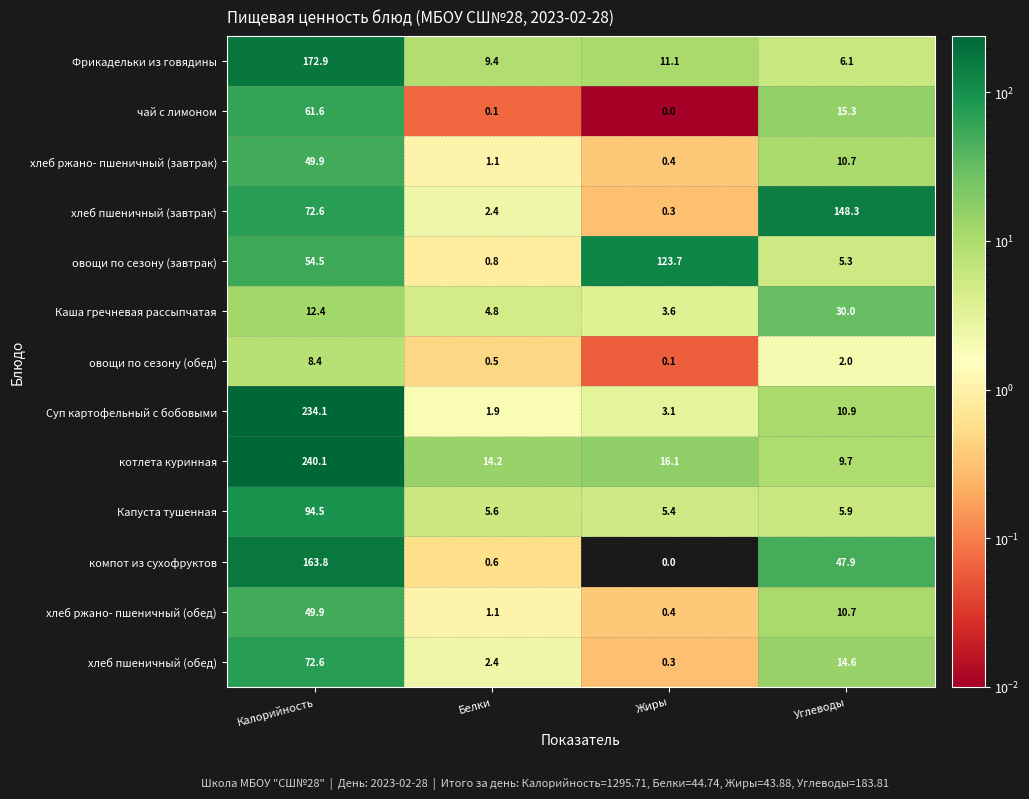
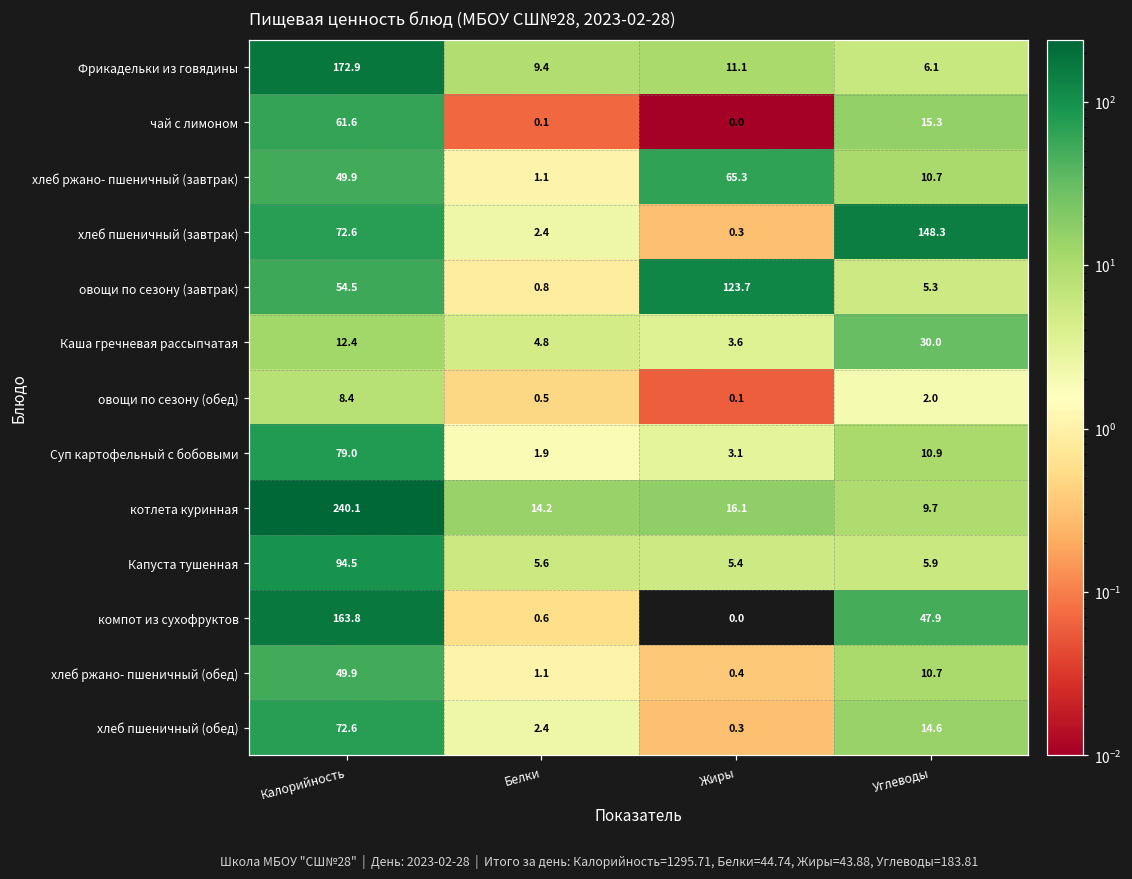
  {
    "Фрикадельки из говядины": {
      "Калорийность": 172.9,
      "Белки": 9.4,
      "Жиры": 11.1,
      "Углеводы": 6.1
    },
    "чай с лимоном": {
      "Калорийность": 61.6,
      "Белки": 0.1,
      "Жиры": 0.0,
      "Углеводы": 15.3
    },
    "хлеб ржано- пшеничный (завтрак)": {
      "Калорийность": 49.9,
      "Белки": 1.1,
-     "Жиры": 0.4,
+     "Жиры": 65.3,
      "Углеводы": 10.7
    },
    "хлеб пшеничный (завтрак)": {
      "Калорийность": 72.6,
      "Белки": 2.4,
      "Жиры": 0.3,
      "Углеводы": 148.3
    },
    "овощи по сезону (завтрак)": {
      "Калорийность": 54.5,
      "Белки": 0.8,
      "Жиры": 123.7,
      "Углеводы": 5.3
    },
    "Каша гречневая рассыпчатая": {
      "Калорийность": 12.4,
      "Белки": 4.8,
      "Жиры": 3.6,
      "Углеводы": 30.0
    },
    "овощи по сезону (обед)": {
      "Калорийность": 8.4,
      "Белки": 0.5,
      "Жиры": 0.1,
      "Углеводы": 2.0
    },
    "Суп картофельный с бобовыми": {
-     "Калорийность": 234.1,
+     "Калорийность": 79.0,
      "Белки": 1.9,
      "Жиры": 3.1,
      "Углеводы": 10.9
    },
    "котлета куринная": {
      "Калорийность": 240.1,
      "Белки": 14.2,
      "Жиры": 16.1,
      "Углеводы": 9.7
    },
    "Капуста тушенная": {
      "Калорийность": 94.5,
      "Белки": 5.6,
      "Жиры": 5.4,
      "Углеводы": 5.9
    },
    "компот из сухофруктов": {
      "Калорийность": 163.8,
      "Белки": 0.6,
      "Жиры": 0.0,
      "Углеводы": 47.9
    },
    "хлеб ржано- пшеничный (обед)": {
      "Калорийность": 49.9,
      "Белки": 1.1,
      "Жиры": 0.4,
      "Углеводы": 10.7
    },
    "хлеб пшеничный (обед)": {
      "Калорийность": 72.6,
      "Белки": 2.4,
      "Жиры": 0.3,
      "Углеводы": 14.6
    }
  }
